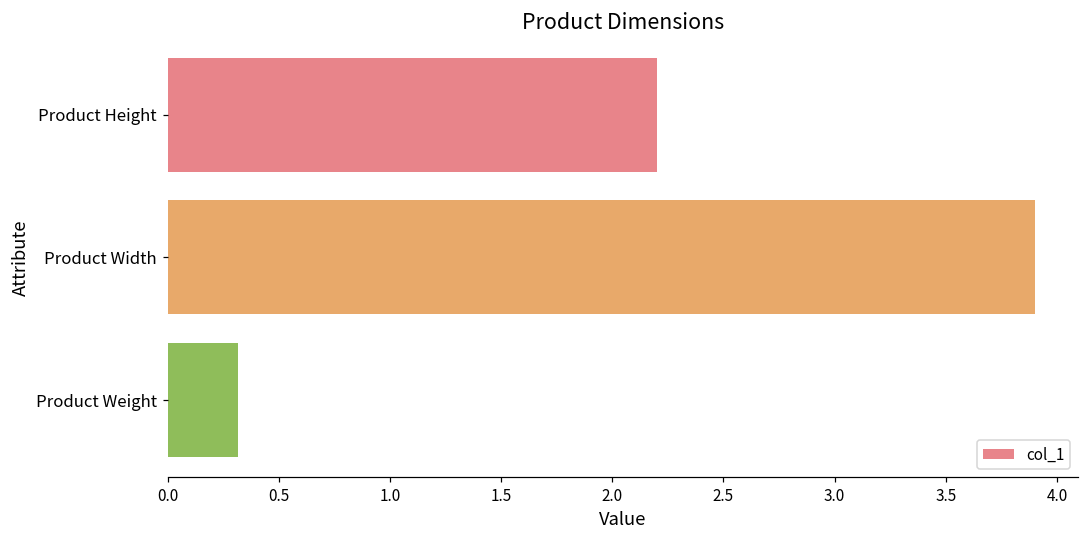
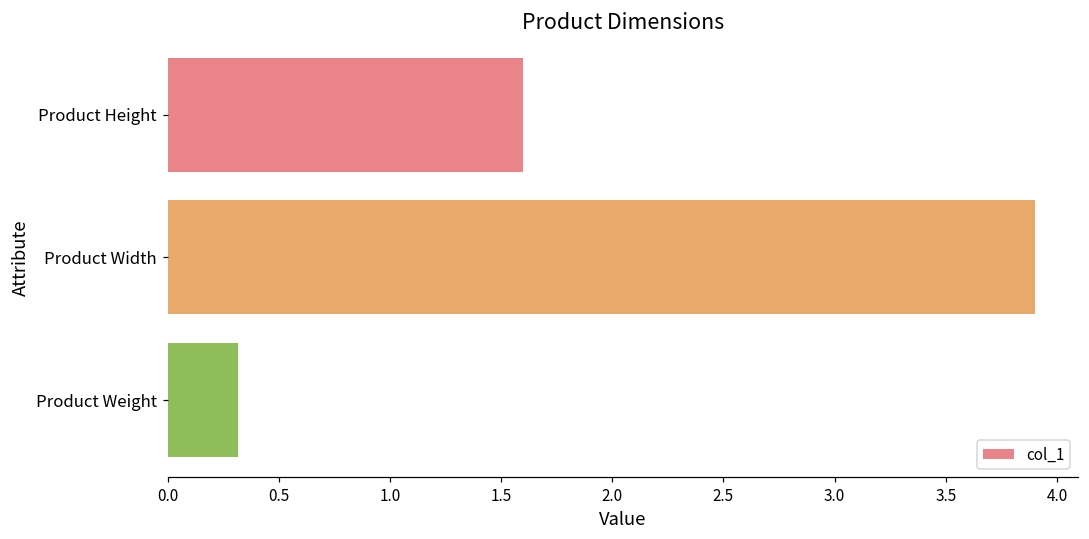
  {
-   "Product Height": 2.2,
+   "Product Height": 1.6,
    "Product Width": 3.9,
    "Product Weight": 0.32
  }
